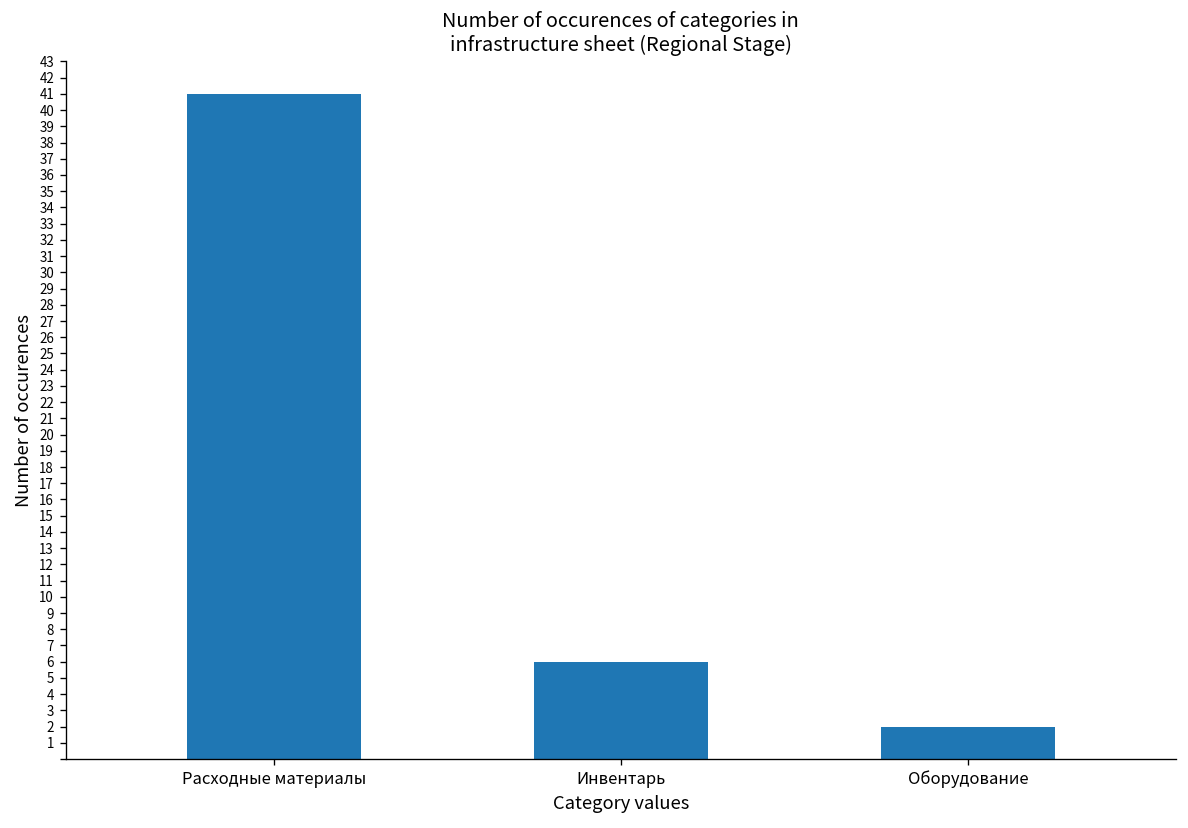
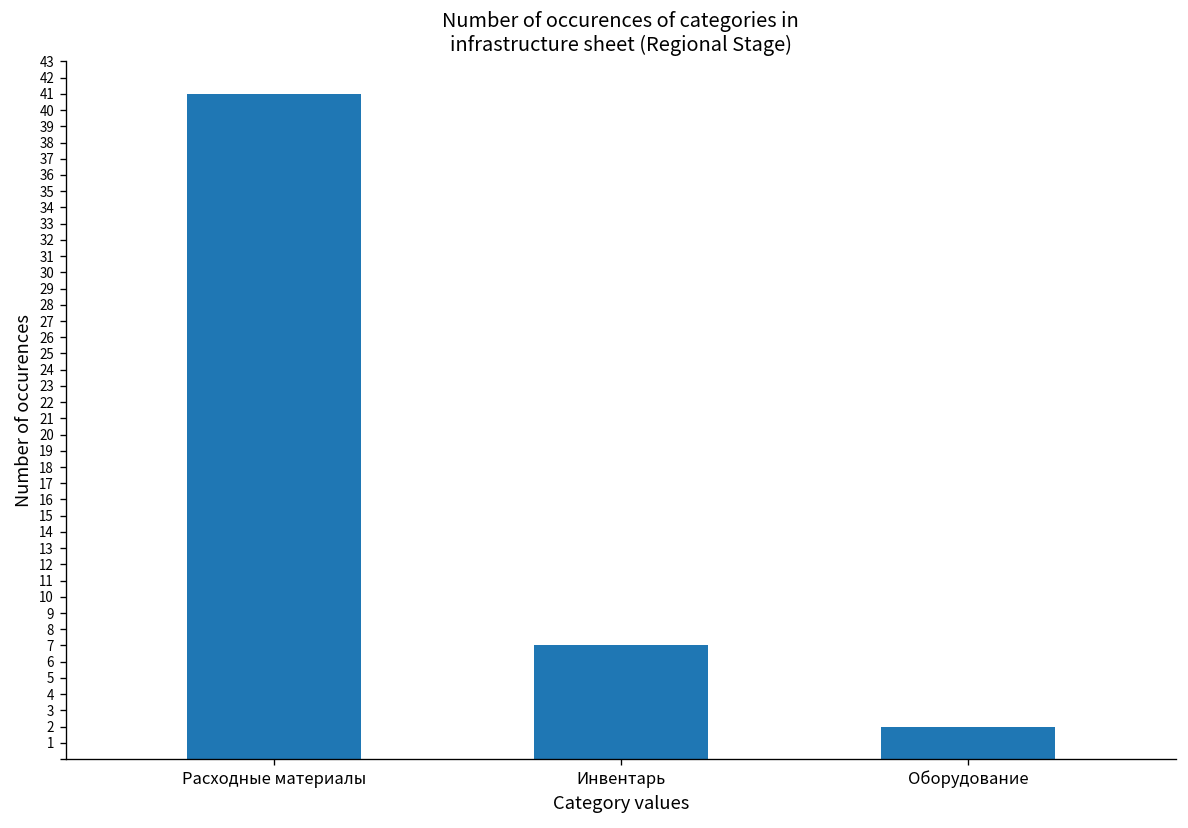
  {
    "Расходные материалы": 41,
-   "Инвентарь": 6,
+   "Инвентарь": 7,
    "Оборудование": 2
  }
